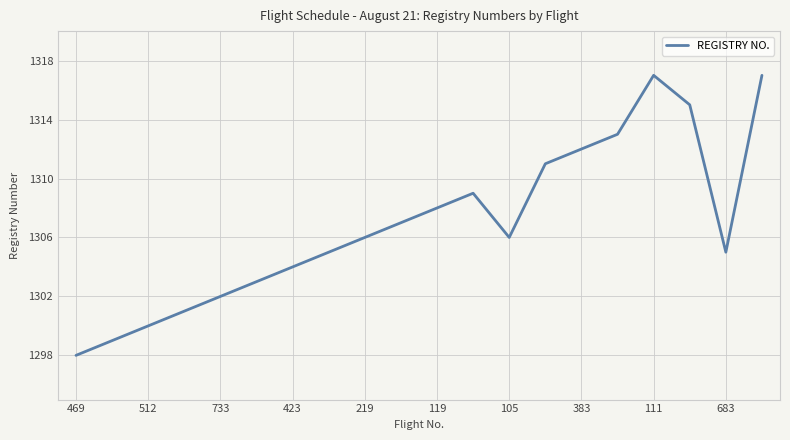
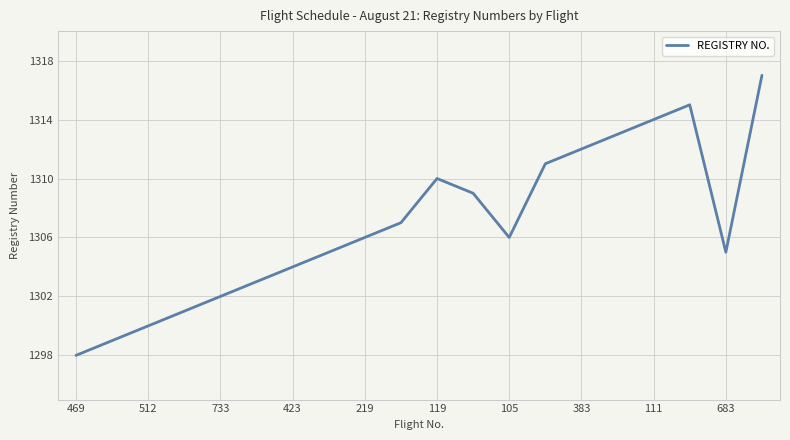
  {
    "469": 1298,
    "512": 1300,
    "733": 1302,
    "423": 1304,
    "219": 1306,
-   "119": 1308,
+   "119": 1310,
    "105": 1306,
    "383": 1312,
-   "111": 1317,
+   "111": 1314,
    "683": 1305
  }
